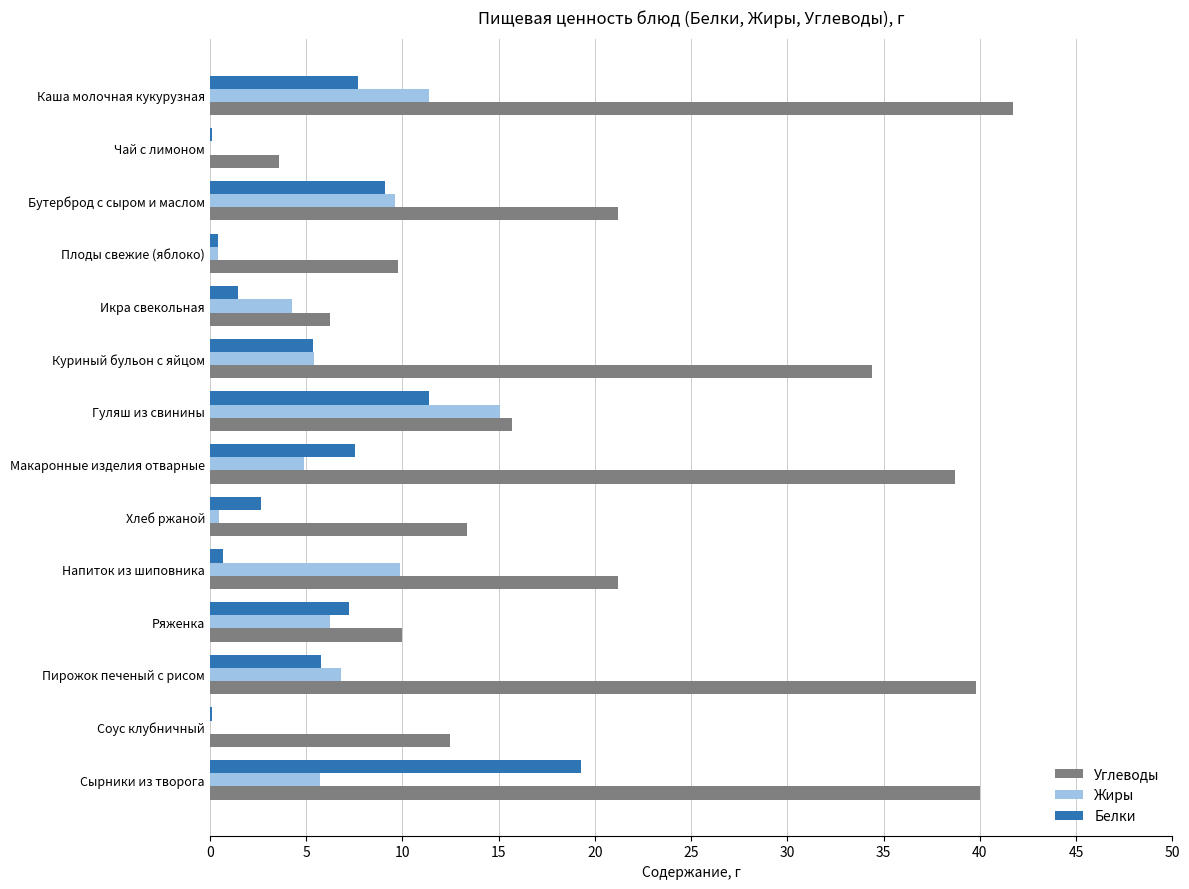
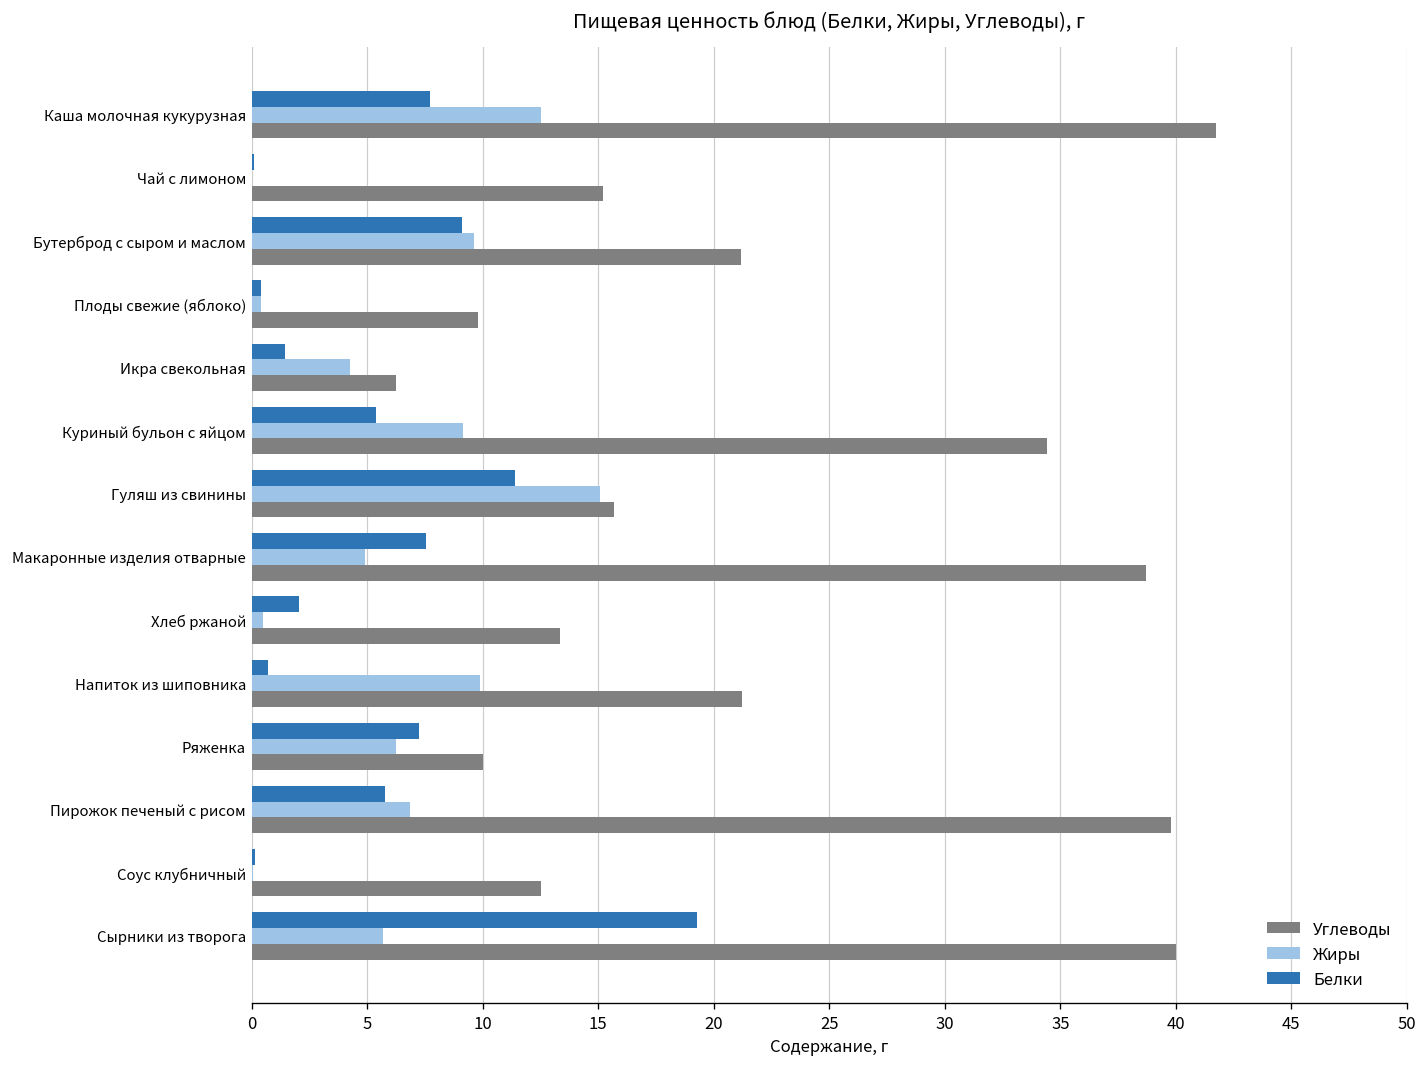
  {
    "Белки": {
      "Каша молочная кукурузная": 7.7,
      "Бутерброд с сыром и маслом": 9.1,
      "Плоды свежие (яблоко)": 0.4,
      "Икра свекольная": 1.4,
      "Куриный бульон с яйцом": 5.4,
      "Гуляш из свинины": 11.4,
      "Макаронные изделия отварные": 7.5,
-     "Хлеб ржаной": 2.6,
+     "Хлеб ржаной": 2.1,
      "Напиток из шиповника": 0.7,
      "Ряженка": 7.3,
      "Пирожок печеный с рисом": 5.8,
      "Сырники из творога": 19.3
    },
    "Жиры": {
-     "Каша молочная кукурузная": 11.4,
+     "Каша молочная кукурузная": 12.5,
      "Чай с лимоном": 0.0,
      "Бутерброд с сыром и маслом": 9.6,
      "Плоды свежие (яблоко)": 0.4,
      "Икра свекольная": 4.3,
-     "Куриный бульон с яйцом": 5.4,
+     "Куриный бульон с яйцом": 9.2,
      "Гуляш из свинины": 15.1,
      "Макаронные изделия отварные": 4.9,
      "Хлеб ржаной": 0.5,
      "Напиток из шиповника": 9.9,
      "Ряженка": 6.3,
      "Пирожок печеный с рисом": 6.8,
      "Сырники из творога": 5.7
    },
    "Углеводы": {
      "Каша молочная кукурузная": 41.7,
-     "Чай с лимоном": 3.6,
+     "Чай с лимоном": 15.2,
      "Бутерброд с сыром и маслом": 21.2,
      "Плоды свежие (яблоко)": 9.8,
      "Икра свекольная": 6.2,
      "Куриный бульон с яйцом": 34.4,
      "Гуляш из свинины": 15.7,
      "Макаронные изделия отварные": 38.7,
      "Хлеб ржаной": 13.4,
      "Напиток из шиповника": 21.2,
      "Ряженка": 10.0,
      "Пирожок печеный с рисом": 39.8,
      "Соус клубничный": 12.5,
      "Сырники из творога": 40.0
    }
  }
